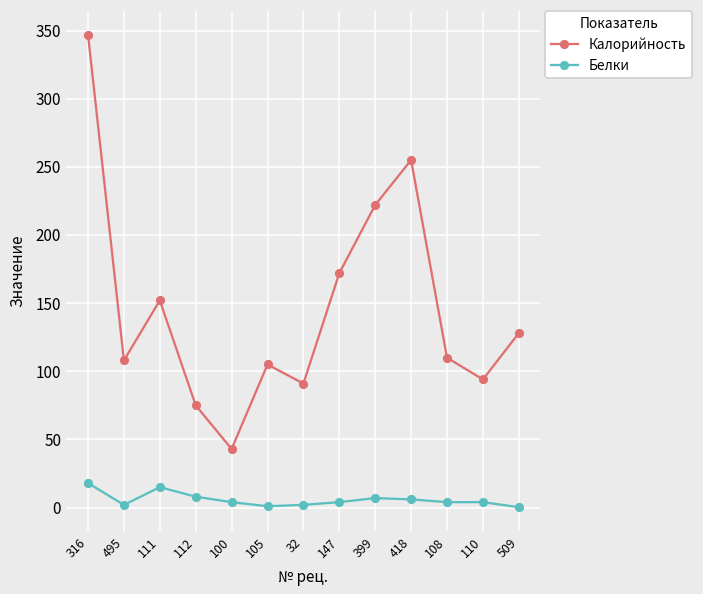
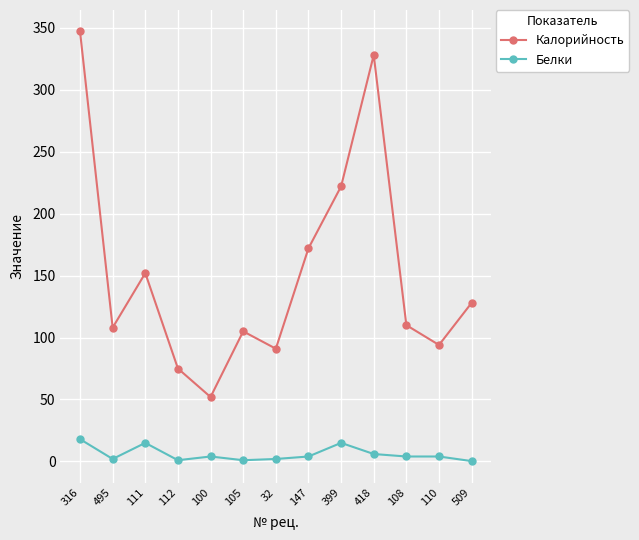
  {
    "Калорийность": {
      "316": 347,
      "495": 108,
      "111": 152,
      "112": 75,
-     "100": 43,
+     "100": 52,
      "105": 105,
      "32": 91,
      "147": 172,
      "399": 222,
-     "418": 255,
+     "418": 328,
      "108": 110,
      "110": 94,
      "509": 128
    },
    "Белки": {
      "316": 18,
      "495": 2,
      "111": 15,
-     "112": 8,
+     "112": 1,
      "100": 4,
      "105": 1,
      "32": 2,
      "147": 4,
-     "399": 7,
+     "399": 15,
      "418": 6,
      "108": 4,
      "110": 4,
      "509": 0
    }
  }
